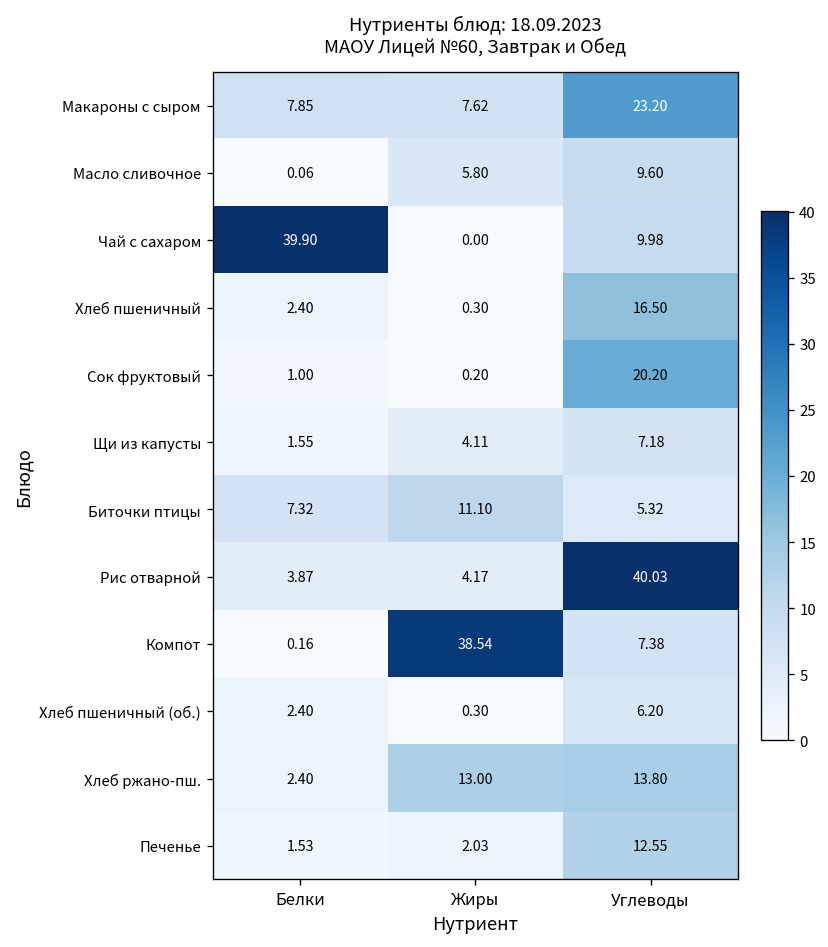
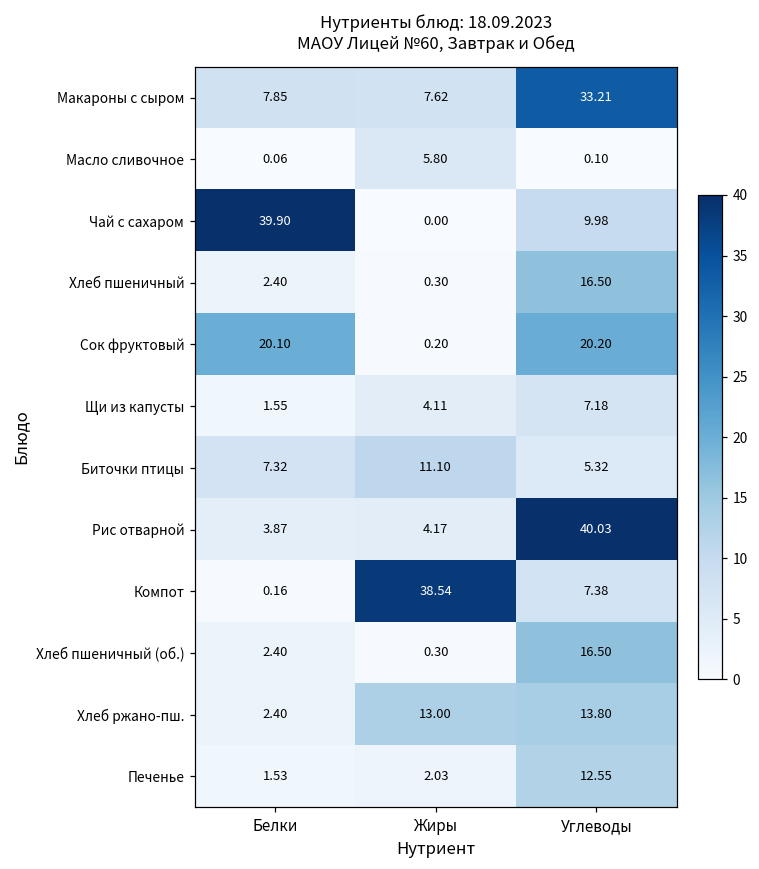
  {
    "Макароны с сыром": {
      "Белки": 7.85,
      "Жиры": 7.62,
-     "Углеводы": 23.20
+     "Углеводы": 33.21
    },
    "Масло сливочное": {
      "Белки": 0.06,
      "Жиры": 5.80,
-     "Углеводы": 9.60
+     "Углеводы": 0.10
    },
    "Чай с сахаром": {
      "Белки": 39.90,
      "Жиры": 0.00,
      "Углеводы": 9.98
    },
    "Хлеб пшеничный": {
      "Белки": 2.40,
      "Жиры": 0.30,
      "Углеводы": 16.50
    },
    "Сок фруктовый": {
-     "Белки": 1.00,
+     "Белки": 20.10,
      "Жиры": 0.20,
      "Углеводы": 20.20
    },
    "Щи из капусты": {
      "Белки": 1.55,
      "Жиры": 4.11,
      "Углеводы": 7.18
    },
    "Биточки птицы": {
      "Белки": 7.32,
      "Жиры": 11.10,
      "Углеводы": 5.32
    },
    "Рис отварной": {
      "Белки": 3.87,
      "Жиры": 4.17,
      "Углеводы": 40.03
    },
    "Компот": {
      "Белки": 0.16,
      "Жиры": 38.54,
      "Углеводы": 7.38
    },
    "Хлеб пшеничный (об.)": {
      "Белки": 2.40,
      "Жиры": 0.30,
-     "Углеводы": 6.20
+     "Углеводы": 16.50
    },
    "Хлеб ржано-пш.": {
      "Белки": 2.40,
      "Жиры": 13.00,
      "Углеводы": 13.80
    },
    "Печенье": {
      "Белки": 1.53,
      "Жиры": 2.03,
      "Углеводы": 12.55
    }
  }
